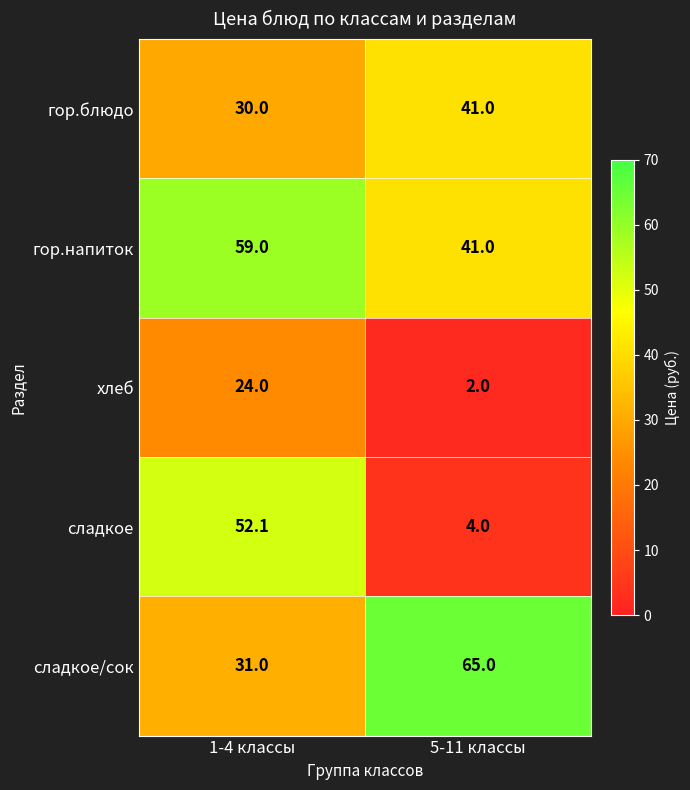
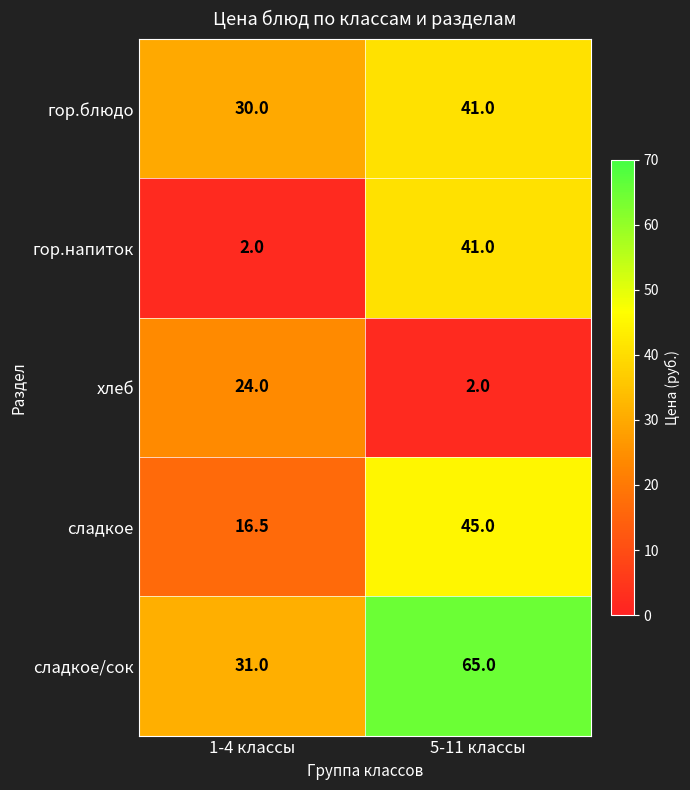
  {
    "гор.блюдо": {
      "1-4 классы": 30.0,
      "5-11 классы": 41.0
    },
    "гор.напиток": {
-     "1-4 классы": 59.0,
+     "1-4 классы": 2.0,
      "5-11 классы": 41.0
    },
    "хлеб": {
      "1-4 классы": 24.0,
      "5-11 классы": 2.0
    },
    "сладкое": {
-     "1-4 классы": 52.1,
-     "5-11 классы": 4.0
+     "1-4 классы": 16.5,
+     "5-11 классы": 45.0
    },
    "сладкое/сок": {
      "1-4 классы": 31.0,
      "5-11 классы": 65.0
    }
  }
